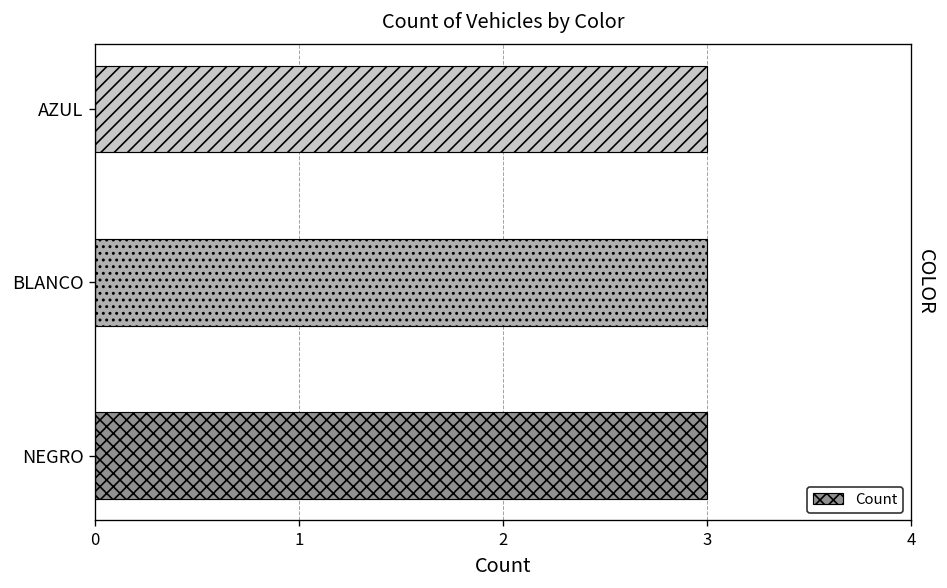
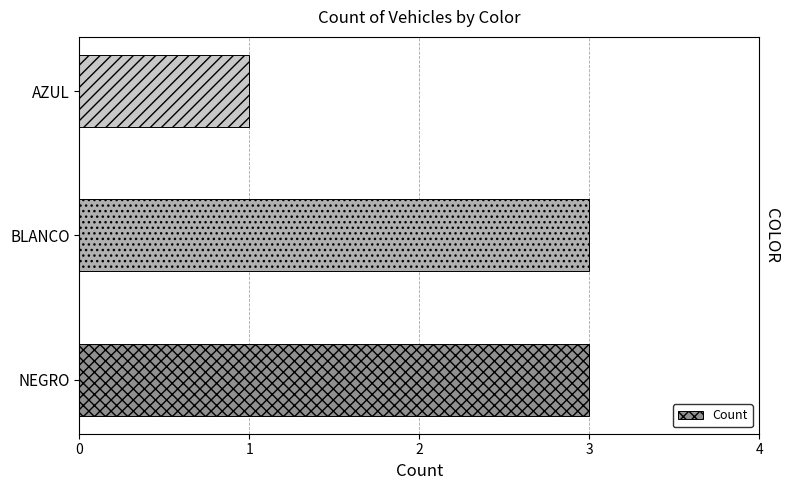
  {
-   "AZUL": 3,
+   "AZUL": 1,
    "BLANCO": 3,
    "NEGRO": 3
  }
